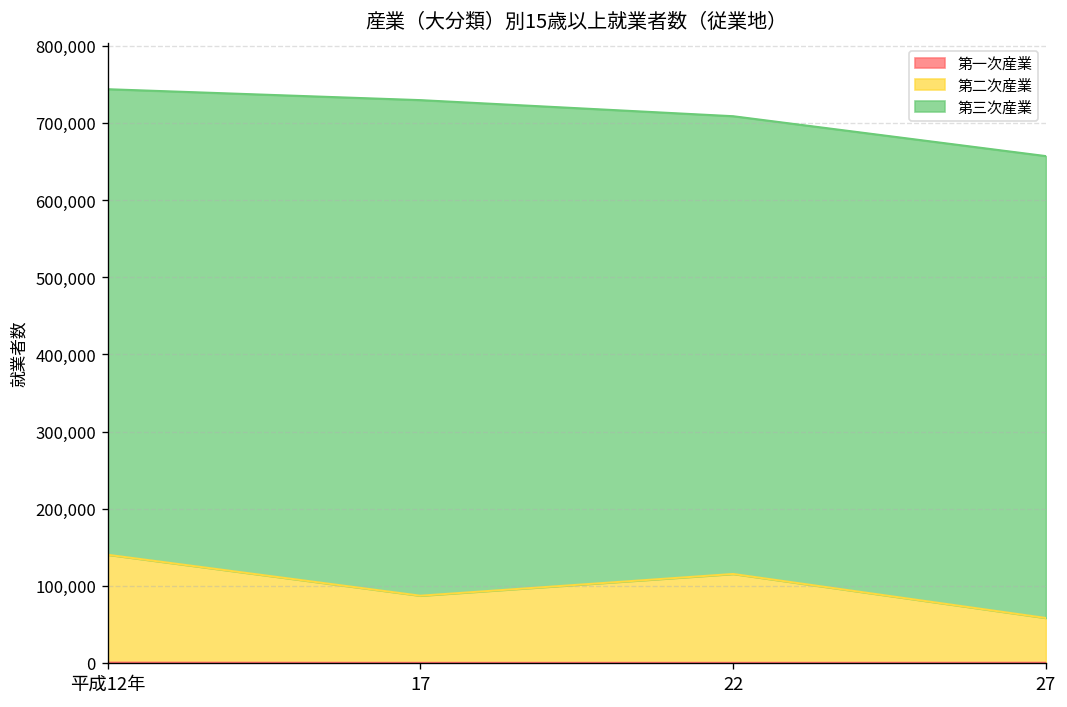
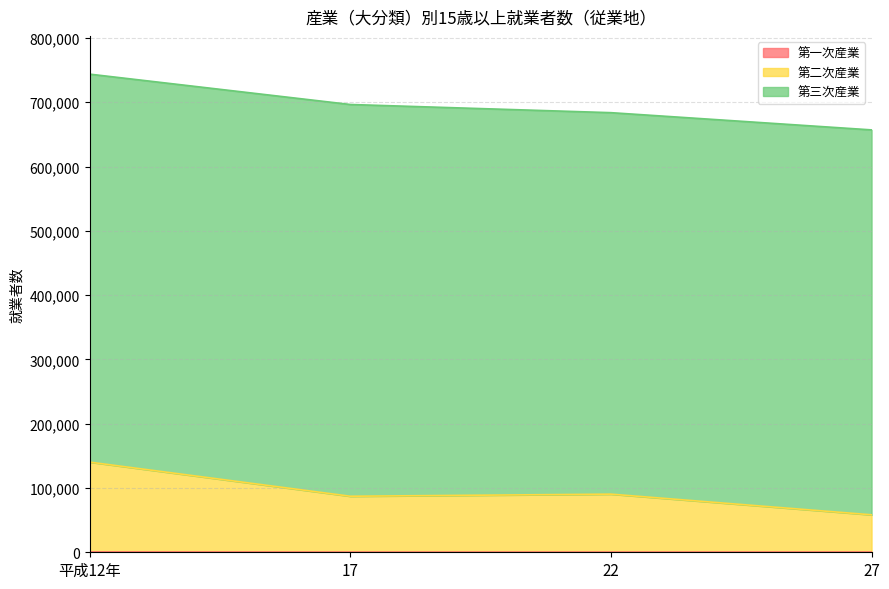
  {
    "第一次産業": {
      "平成12年": "0",
      "17": "0",
      "22": "0",
      "27": "0"
    },
    "第二次産業": {
      "平成12年": "140,000",
      "17": "90,000",
-     "22": "120,000",
+     "22": "90,000",
      "27": "60,000"
    },
    "第三次産業": {
      "平成12年": "600,000",
-     "17": "640,000",
+     "17": "610,000",
      "22": "590,000",
      "27": "600,000"
    }
  }
